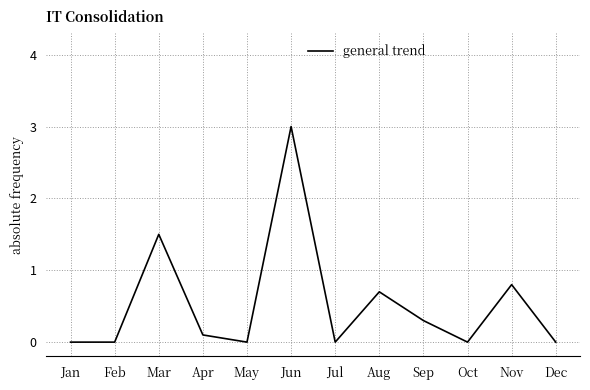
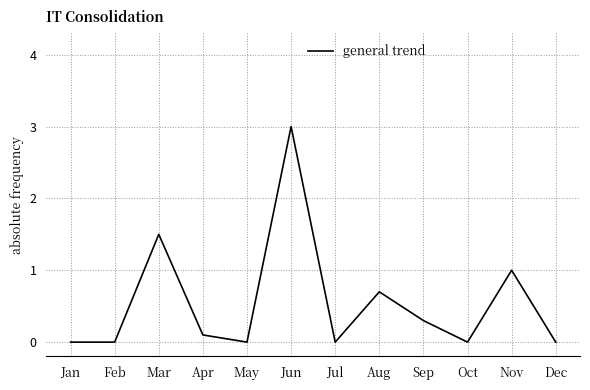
  {
    "Jan": 0.0,
    "Feb": 0.0,
    "Mar": 1.5,
    "Apr": 0.1,
    "May": 0.0,
    "Jun": 3.0,
    "Jul": 0.0,
    "Aug": 0.7,
    "Sep": 0.3,
    "Oct": 0.0,
-   "Nov": 0.8,
+   "Nov": 1.0,
    "Dec": 0.0
  }
